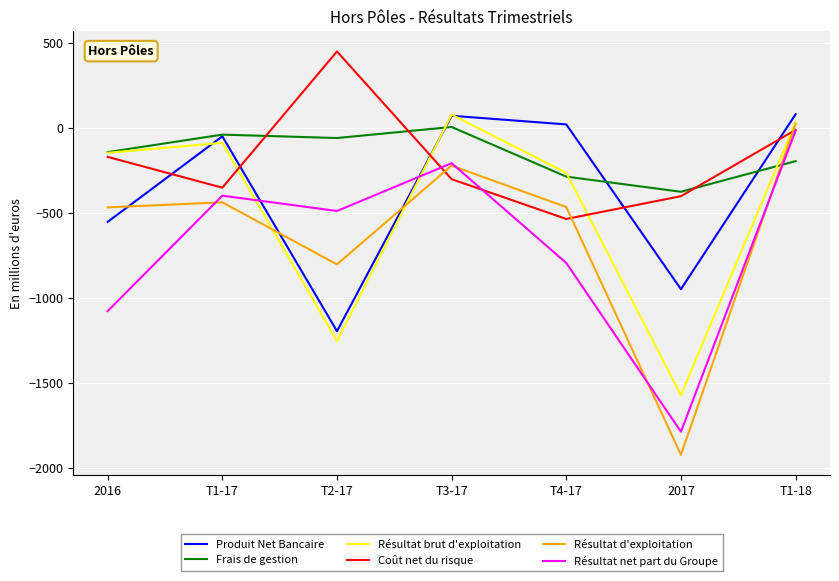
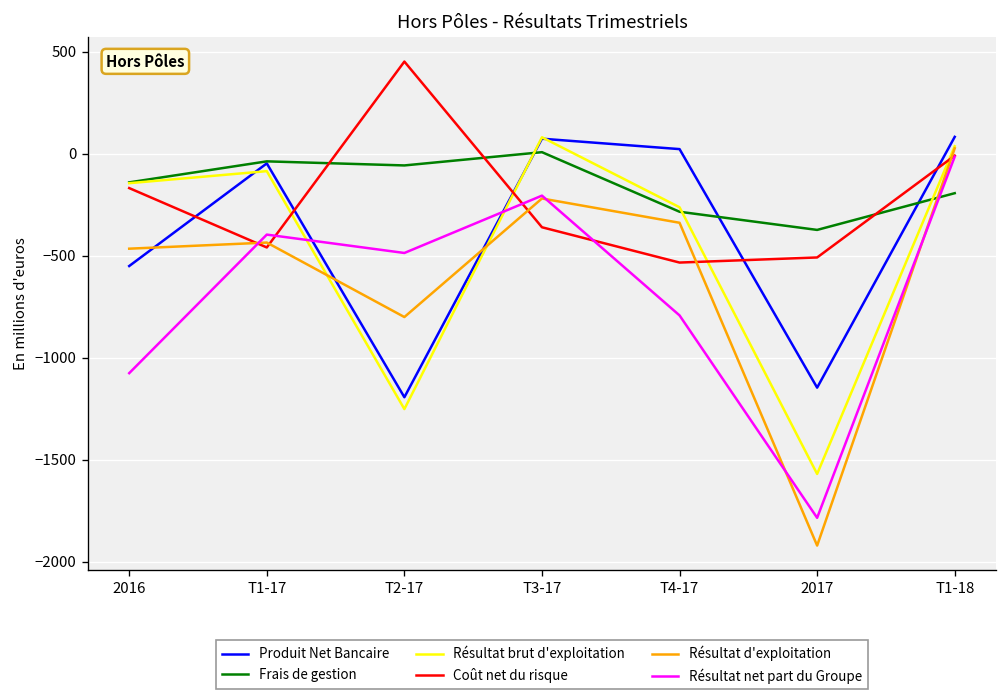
  {
    "Produit Net Bancaire": {
      "2016": -550,
      "T2-17": -1190,
      "T4-17": 20,
-     "2017": -950,
+     "2017": -1150,
      "T1-18": 80
    },
    "Frais de gestion": {
      "T2-17": -60,
      "T3-17": 10,
      "T4-17": -290,
      "2017": -370,
      "T1-18": -190
    },
    "Résultat brut d'exploitation": {
      "T1-17": -90,
      "T2-17": -1250,
      "T4-17": -260,
      "2017": -1570
    },
    "Coût net du risque": {
      "2016": -170,
-     "T1-17": -350,
+     "T1-17": -460,
      "T2-17": 450,
-     "T3-17": -300,
+     "T3-17": -360,
      "T4-17": -530,
-     "2017": -400
+     "2017": -510
    },
    "Résultat d'exploitation": {
      "2016": -470,
      "T1-17": -440,
      "T2-17": -800,
-     "T4-17": -460,
+     "T4-17": -340,
      "2017": -1920
    },
    "Résultat net part du Groupe": {
      "2016": -1080,
      "T1-17": -400,
      "T2-17": -490,
      "T4-17": -790,
      "2017": -1790
    }
  }
